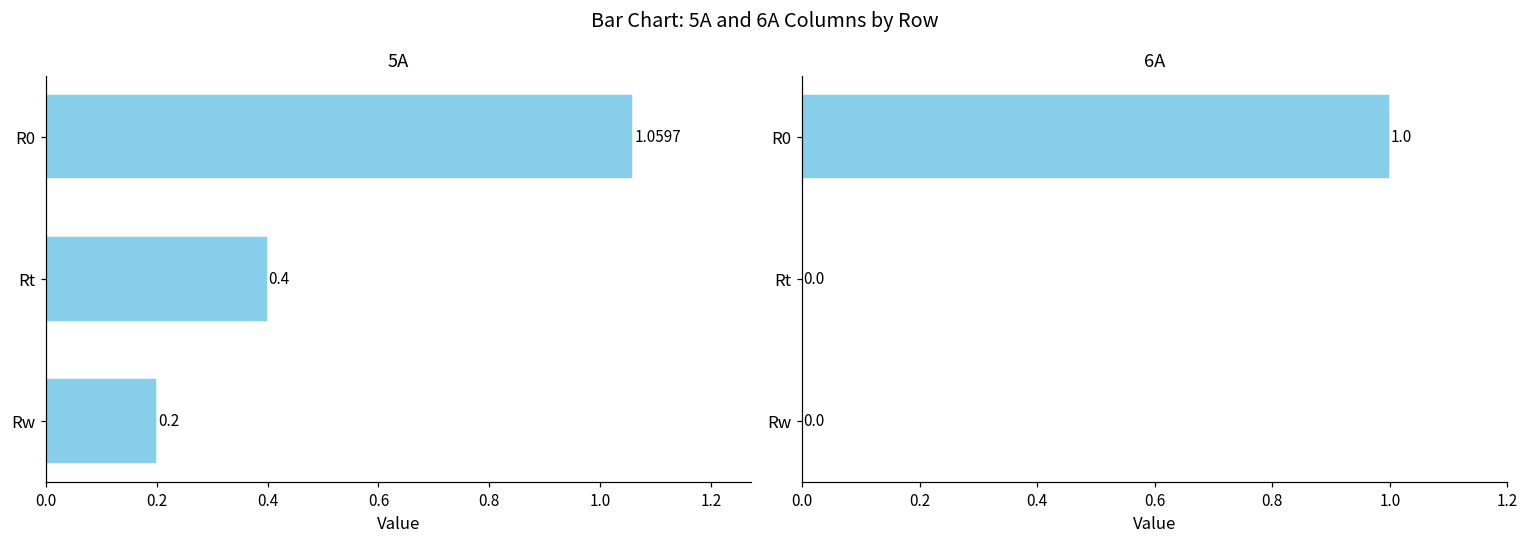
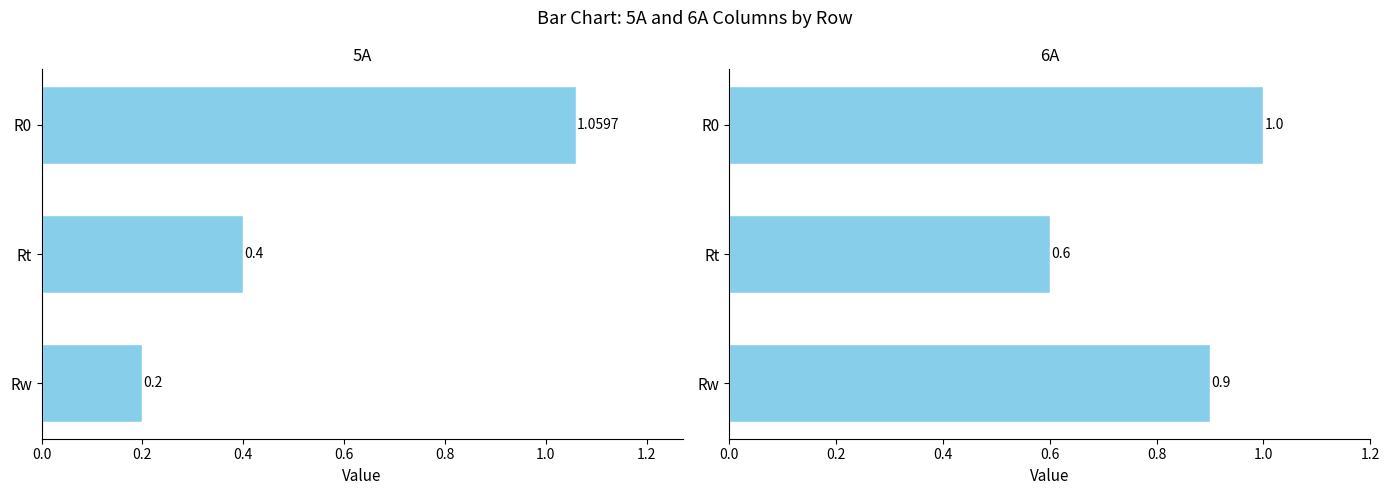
  {
    "5A": {
      "R0": 1.0597,
      "Rt": 0.4,
      "Rw": 0.2
    },
    "6A": {
      "R0": 1.0,
-     "Rt": 0.0,
-     "Rw": 0.0
+     "Rt": 0.6,
+     "Rw": 0.9
    }
  }
